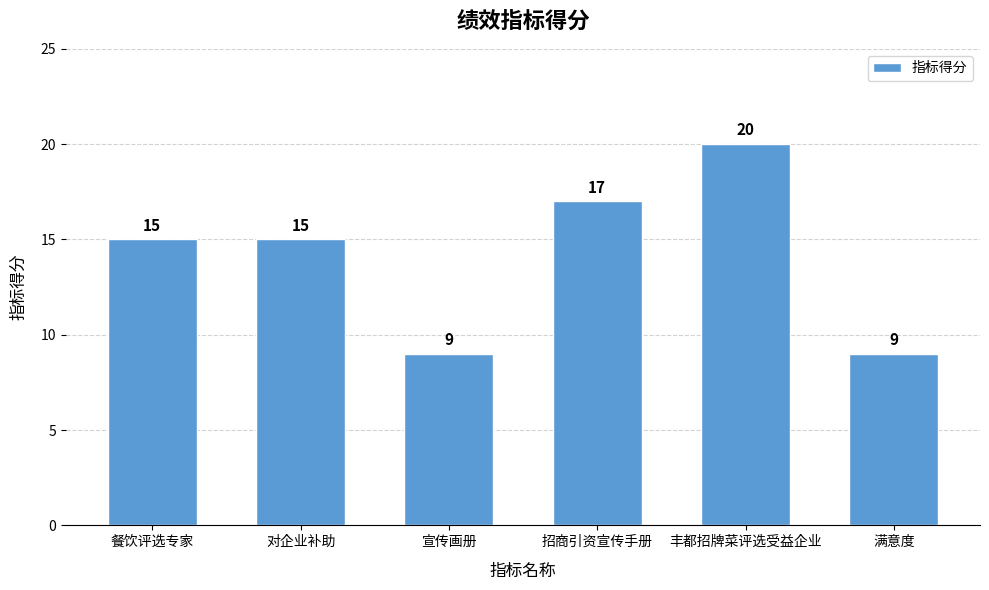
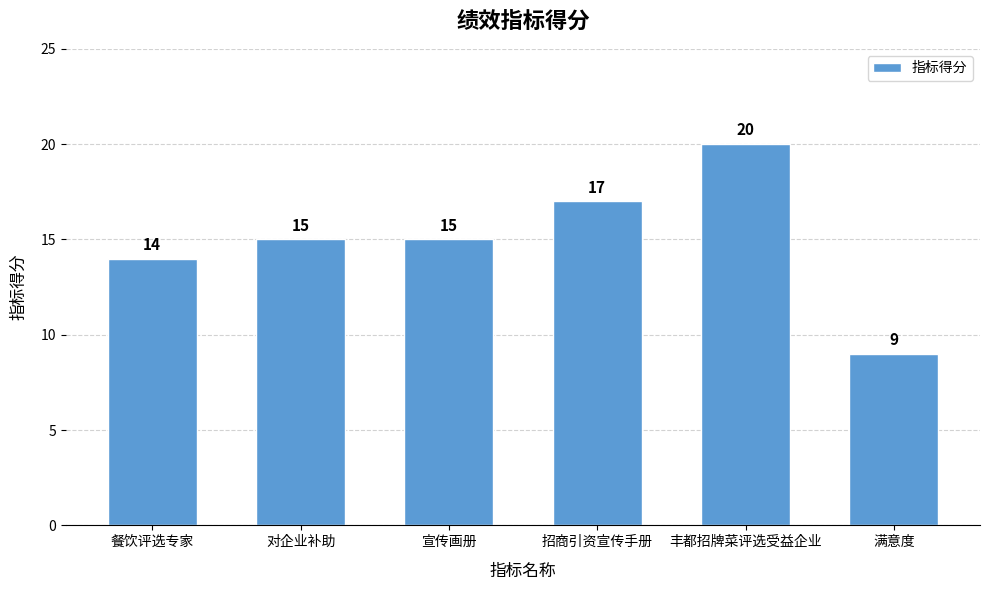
  {
-   "餐饮评选专家": 15,
+   "餐饮评选专家": 14,
    "对企业补助": 15,
-   "宣传画册": 9,
+   "宣传画册": 15,
    "招商引资宣传手册": 17,
    "丰都招牌菜评选受益企业": 20,
    "满意度": 9
  }
